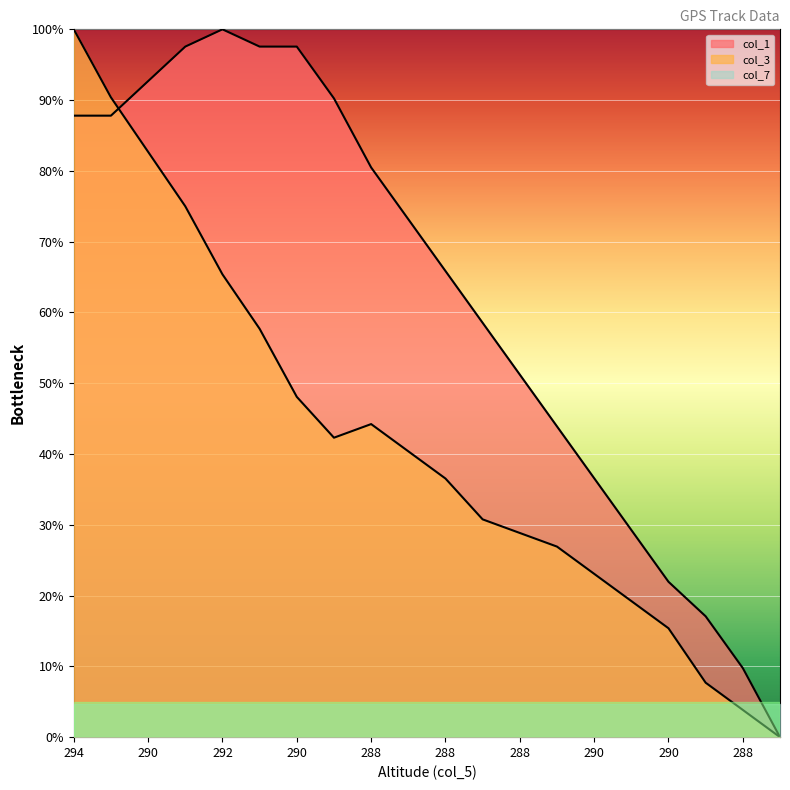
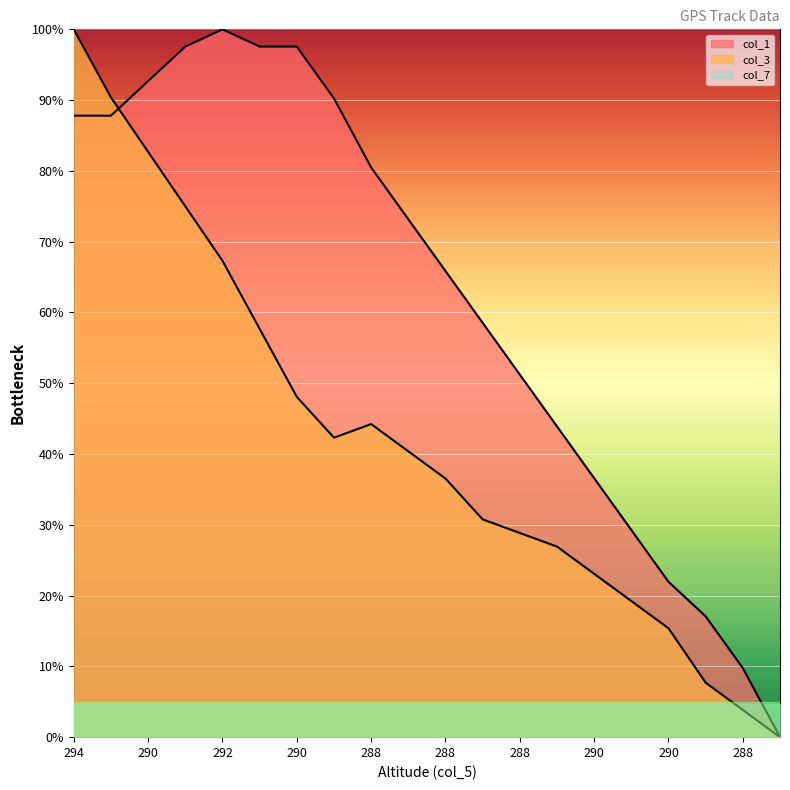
  {
    "col_1": {
      "294": "88%",
      "292": "100%"
    },
    "col_3": {
      "294": "100%",
-     "292": "65%"
+     "292": "67%"
    }
  }
